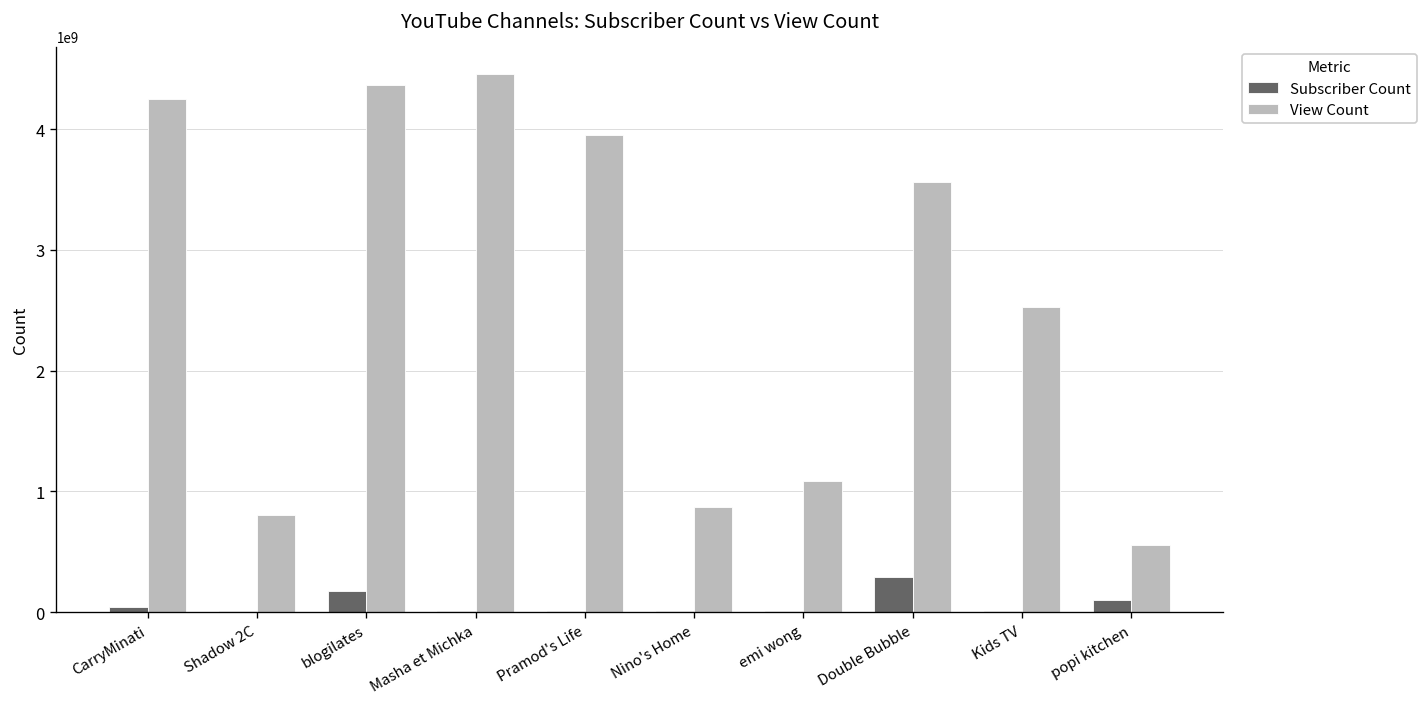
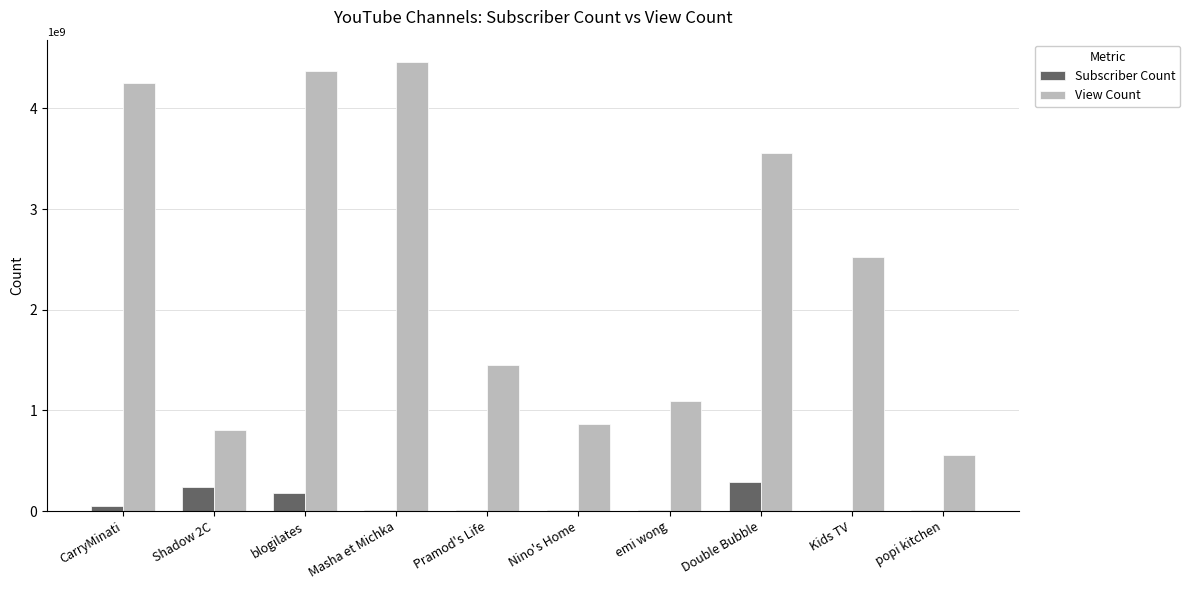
  {
    "Subscriber Count": {
      "CarryMinati": 50000000,
-     "Shadow 2C": 10000000,
+     "Shadow 2C": 240000000,
      "blogilates": 180000000,
      "Double Bubble": 290000000,
-     "popi kitchen": 100000000
+     "popi kitchen": 10000000
    },
    "View Count": {
      "CarryMinati": 4250000000,
      "Shadow 2C": 810000000,
      "blogilates": 4370000000,
      "Masha et Michka": 4460000000,
-     "Pramod's Life": 3950000000,
+     "Pramod's Life": 1460000000,
      "Nino's Home": 870000000,
      "emi wong": 1090000000,
      "Double Bubble": 3560000000,
      "Kids TV": 2530000000,
      "popi kitchen": 560000000
    }
  }
